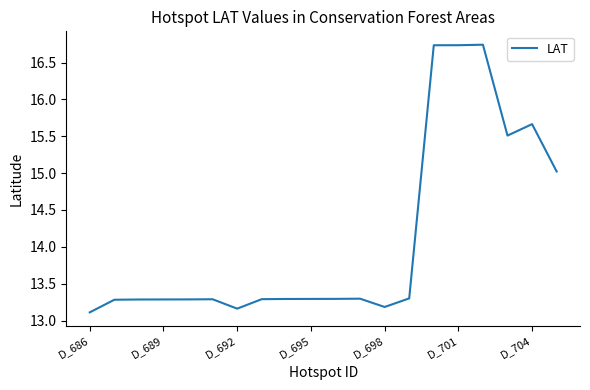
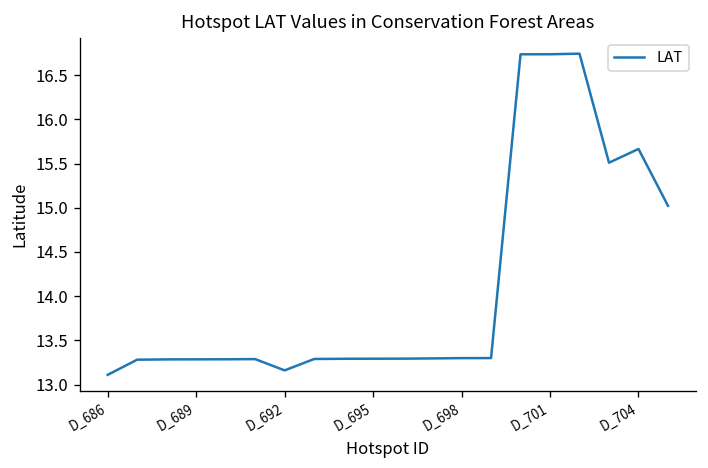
  {
    "D_686": 13.1,
    "D_689": 13.3,
    "D_692": 13.2,
    "D_695": 13.3,
-   "D_698": 13.2,
+   "D_698": 13.3,
    "D_701": 16.7,
    "D_704": 15.7
  }
